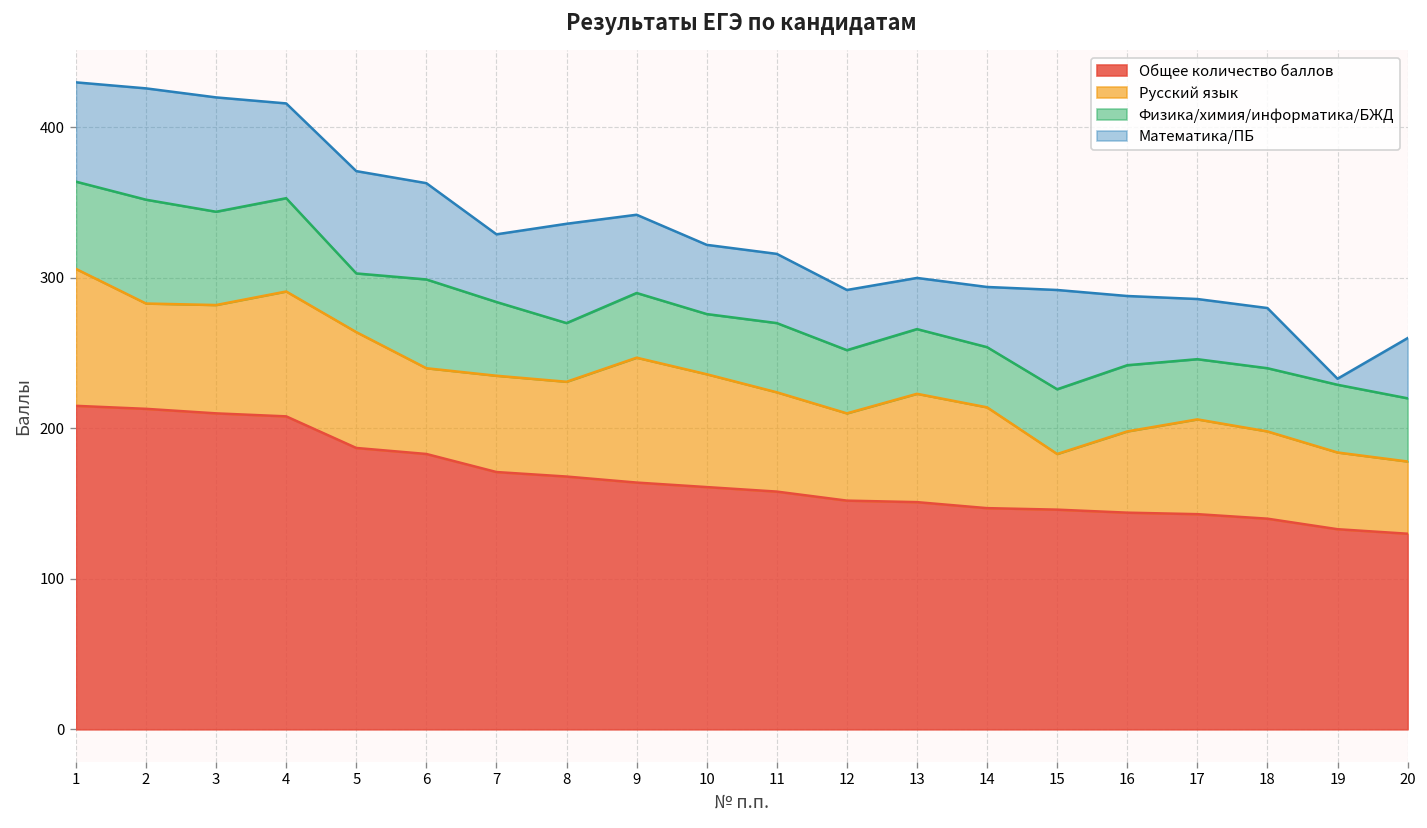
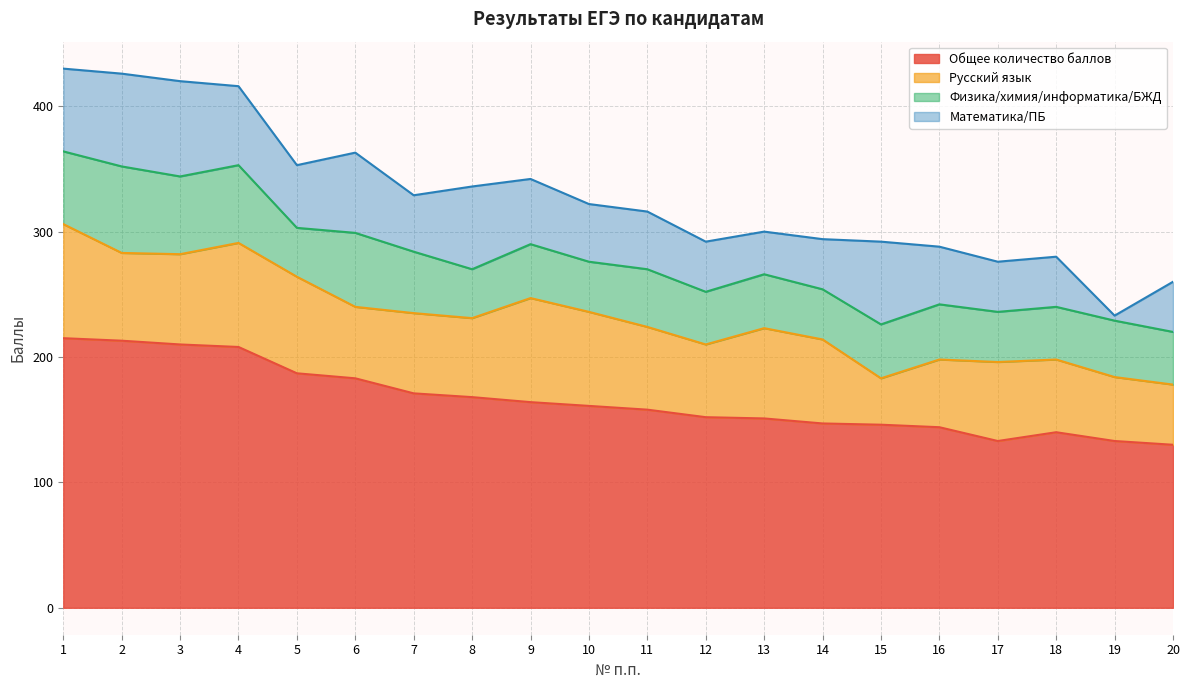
  {
    "Общее количество баллов": {
      "1": 215,
      "2": 213,
      "3": 210,
      "4": 208,
      "5": 187,
      "6": 183,
      "7": 171,
      "8": 168,
      "9": 164,
      "10": 161,
      "11": 158,
      "12": 152,
      "13": 151,
      "14": 147,
      "15": 146,
      "16": 144,
-     "17": 143,
+     "17": 133,
      "18": 140,
      "19": 133,
      "20": 130
    },
    "Русский язык": {
      "1": 91,
      "2": 70,
      "3": 72,
      "4": 83,
      "5": 77,
      "6": 57,
      "7": 64,
      "8": 63,
      "9": 83,
      "10": 75,
      "11": 66,
      "12": 58,
      "13": 72,
      "14": 67,
      "15": 37,
      "16": 54,
      "17": 63,
      "18": 58,
      "19": 51,
      "20": 48
    },
    "Физика/химия/информатика/БЖД": {
      "1": 58,
      "2": 69,
      "3": 62,
      "4": 62,
      "5": 39,
      "6": 59,
      "7": 49,
      "8": 39,
      "9": 43,
      "10": 40,
      "11": 46,
      "12": 42,
      "13": 43,
      "14": 40,
      "15": 43,
      "16": 44,
      "17": 40,
      "18": 42,
      "19": 45,
      "20": 42
    },
    "Математика/ПБ": {
      "1": 66,
      "2": 74,
      "3": 76,
      "4": 63,
-     "5": 68,
+     "5": 50,
      "6": 64,
      "7": 45,
      "8": 66,
      "9": 52,
      "10": 46,
      "11": 46,
      "12": 40,
      "13": 34,
      "14": 40,
      "15": 66,
      "16": 46,
      "17": 40,
      "18": 40,
      "19": 4,
      "20": 40
    }
  }
